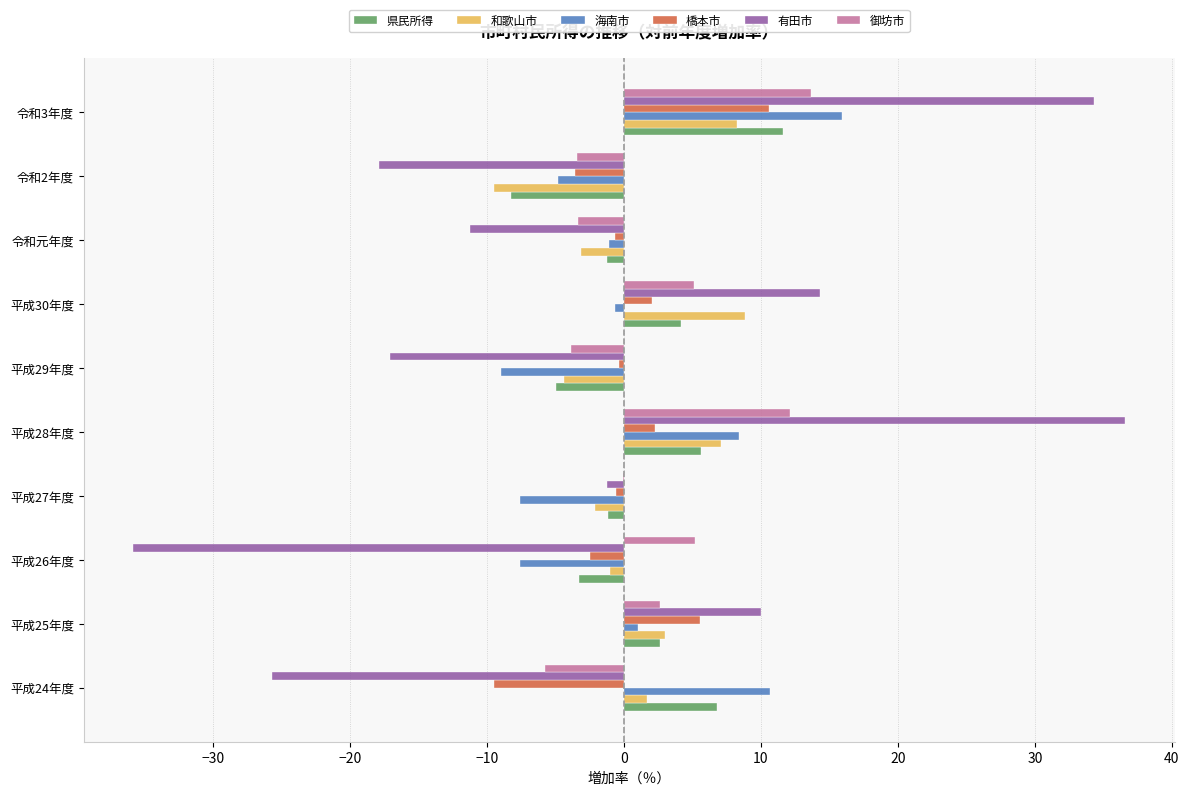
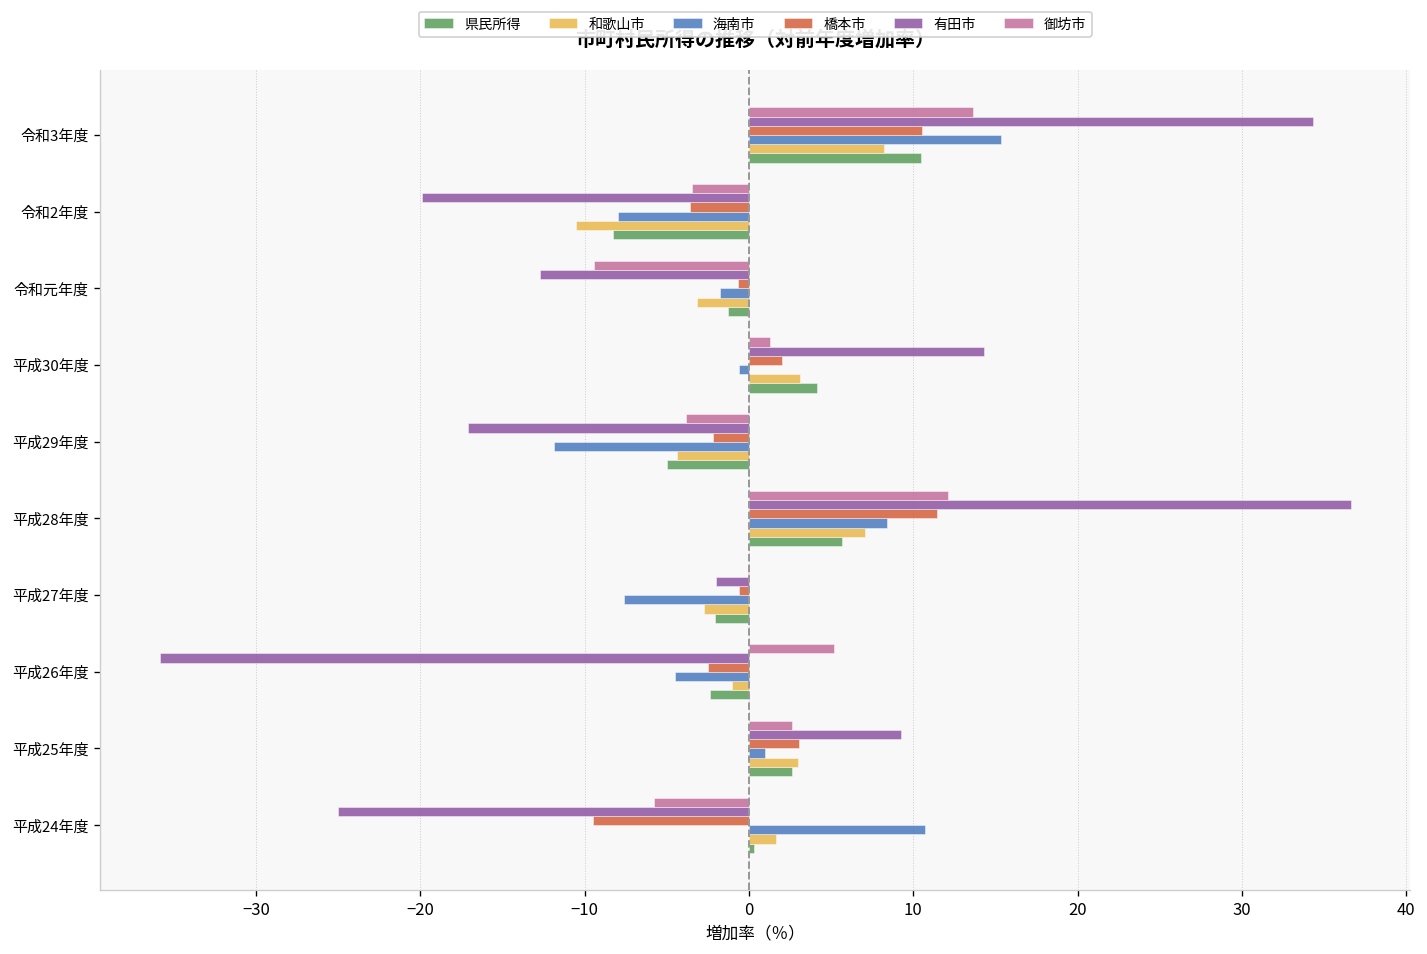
  {
    "県民所得": {
-     "令和3年度": 11.6,
+     "令和3年度": 10.5,
      "令和2年度": -8.2,
      "令和元年度": -1.3,
      "平成30年度": 4.2,
      "平成29年度": -5.0,
      "平成28年度": 5.6,
-     "平成27年度": -1.2,
-     "平成26年度": -3.3,
+     "平成27年度": -2.0,
+     "平成26年度": -2.4,
      "平成25年度": 2.6,
-     "平成24年度": 6.8
+     "平成24年度": 0.3
    },
    "和歌山市": {
      "令和3年度": 8.2,
-     "令和2年度": -9.5,
+     "令和2年度": -10.5,
      "令和元年度": -3.2,
-     "平成30年度": 8.8,
+     "平成30年度": 3.1,
      "平成29年度": -4.4,
      "平成28年度": 7.1,
-     "平成27年度": -2.1,
+     "平成27年度": -2.8,
      "平成26年度": -1.0,
      "平成25年度": 3.0,
      "平成24年度": 1.7
    },
    "海南市": {
-     "令和3年度": 15.9,
-     "令和2年度": -4.8,
-     "令和元年度": -1.1,
+     "令和3年度": 15.3,
+     "令和2年度": -8.0,
+     "令和元年度": -1.8,
      "平成30年度": -0.6,
-     "平成29年度": -9.0,
+     "平成29年度": -11.9,
      "平成28年度": 8.4,
      "平成27年度": -7.6,
-     "平成26年度": -7.6,
+     "平成26年度": -4.5,
      "平成25年度": 1.0,
      "平成24年度": 10.7
    },
    "橋本市": {
      "令和3年度": 10.6,
      "令和2年度": -3.6,
      "令和元年度": -0.7,
      "平成30年度": 2.0,
-     "平成29年度": -0.4,
-     "平成28年度": 2.3,
+     "平成29年度": -2.2,
+     "平成28年度": 11.5,
      "平成27年度": -0.6,
      "平成26年度": -2.5,
-     "平成25年度": 5.6,
+     "平成25年度": 3.1,
      "平成24年度": -9.5
    },
    "有田市": {
      "令和3年度": 34.3,
-     "令和2年度": -17.9,
-     "令和元年度": -11.3,
+     "令和2年度": -19.9,
+     "令和元年度": -12.7,
      "平成30年度": 14.3,
      "平成29年度": -17.1,
      "平成28年度": 36.6,
-     "平成27年度": -1.2,
+     "平成27年度": -2.0,
      "平成26年度": -35.8,
-     "平成25年度": 10.0,
-     "平成24年度": -25.7
+     "平成25年度": 9.3,
+     "平成24年度": -25.0
    },
    "御坊市": {
      "令和3年度": 13.7,
      "令和2年度": -3.4,
-     "令和元年度": -3.3,
-     "平成30年度": 5.1,
+     "令和元年度": -9.4,
+     "平成30年度": 1.3,
      "平成29年度": -3.9,
      "平成28年度": 12.1,
      "平成26年度": 5.2,
      "平成25年度": 2.6,
      "平成24年度": -5.8
    }
  }
